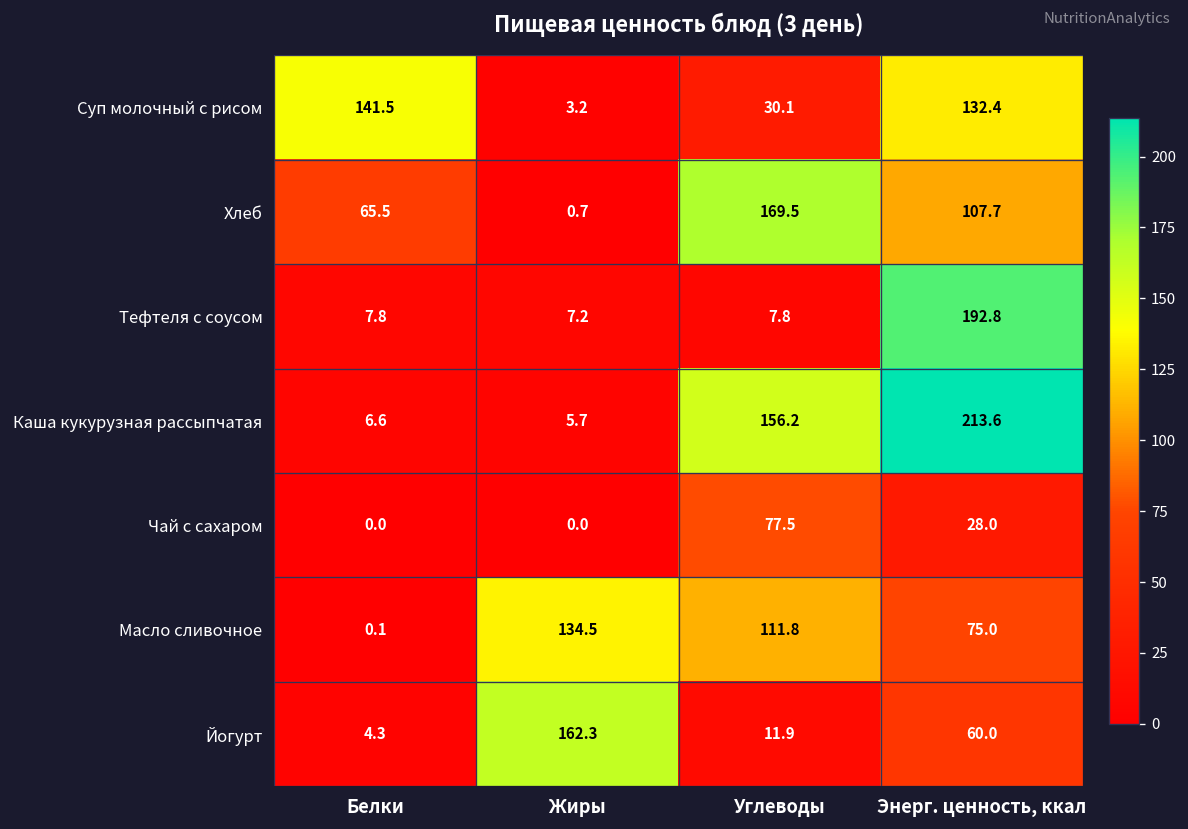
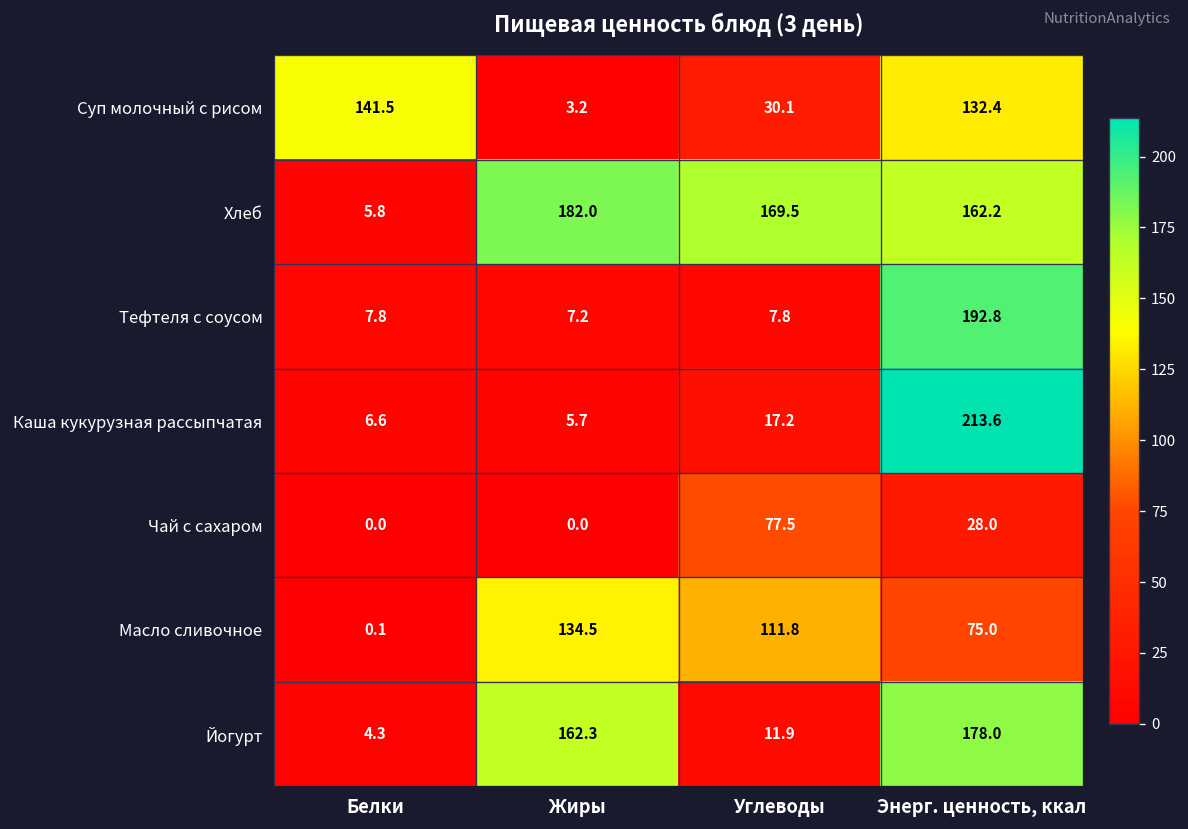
  {
    "Суп молочный с рисом": {
      "Белки": 141.5,
      "Жиры": 3.2,
      "Углеводы": 30.1,
      "Энерг. ценность, ккал": 132.4
    },
    "Хлеб": {
-     "Белки": 65.5,
-     "Жиры": 0.7,
+     "Белки": 5.8,
+     "Жиры": 182.0,
      "Углеводы": 169.5,
-     "Энерг. ценность, ккал": 107.7
+     "Энерг. ценность, ккал": 162.2
    },
    "Тефтеля с соусом": {
      "Белки": 7.8,
      "Жиры": 7.2,
      "Углеводы": 7.8,
      "Энерг. ценность, ккал": 192.8
    },
    "Каша кукурузная рассыпчатая": {
      "Белки": 6.6,
      "Жиры": 5.7,
-     "Углеводы": 156.2,
+     "Углеводы": 17.2,
      "Энерг. ценность, ккал": 213.6
    },
    "Чай с сахаром": {
      "Белки": 0.0,
      "Жиры": 0.0,
      "Углеводы": 77.5,
      "Энерг. ценность, ккал": 28.0
    },
    "Масло сливочное": {
      "Белки": 0.1,
      "Жиры": 134.5,
      "Углеводы": 111.8,
      "Энерг. ценность, ккал": 75.0
    },
    "Йогурт": {
      "Белки": 4.3,
      "Жиры": 162.3,
      "Углеводы": 11.9,
-     "Энерг. ценность, ккал": 60.0
+     "Энерг. ценность, ккал": 178.0
    }
  }
